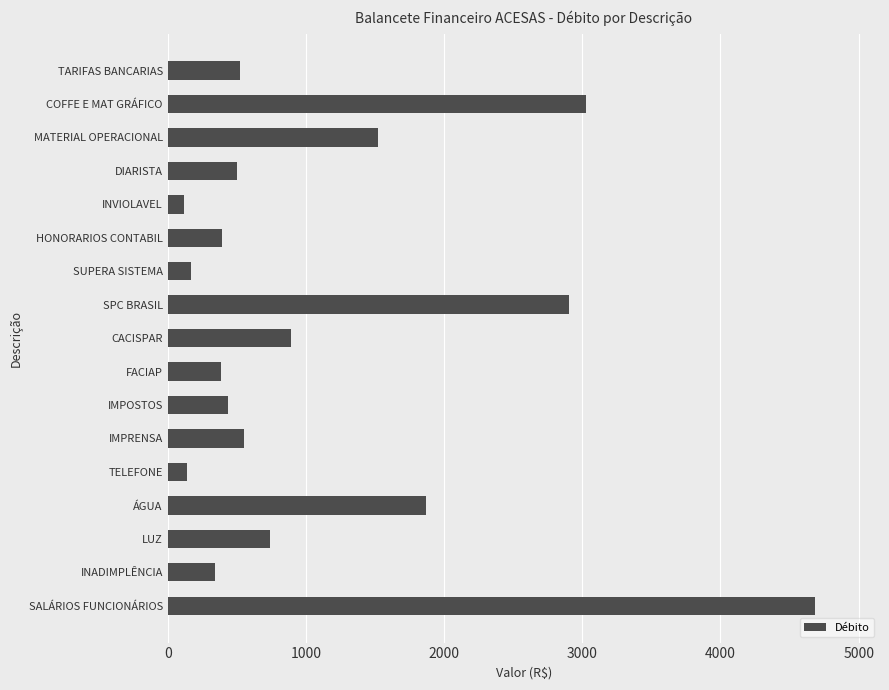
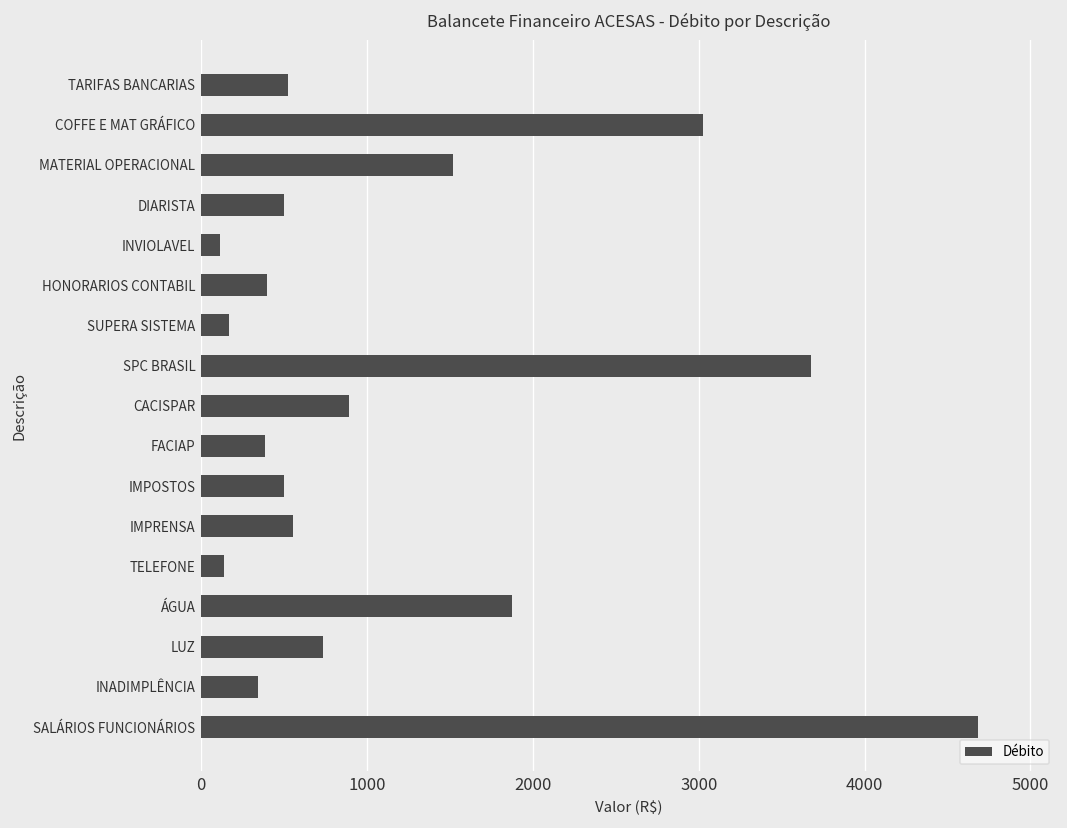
  {
    "TARIFAS BANCARIAS": 520,
    "COFFE E MAT GRÁFICO": 3020,
    "MATERIAL OPERACIONAL": 1520,
    "DIARISTA": 500,
    "INVIOLAVEL": 120,
    "HONORARIOS CONTABIL": 400,
    "SUPERA SISTEMA": 170,
-   "SPC BRASIL": 2910,
+   "SPC BRASIL": 3680,
    "CACISPAR": 890,
    "FACIAP": 390,
-   "IMPOSTOS": 440,
+   "IMPOSTOS": 500,
    "IMPRENSA": 550,
    "TELEFONE": 140,
    "ÁGUA": 1870,
    "LUZ": 740,
    "INADIMPLÊNCIA": 350,
    "SALÁRIOS FUNCIONÁRIOS": 4690
  }
